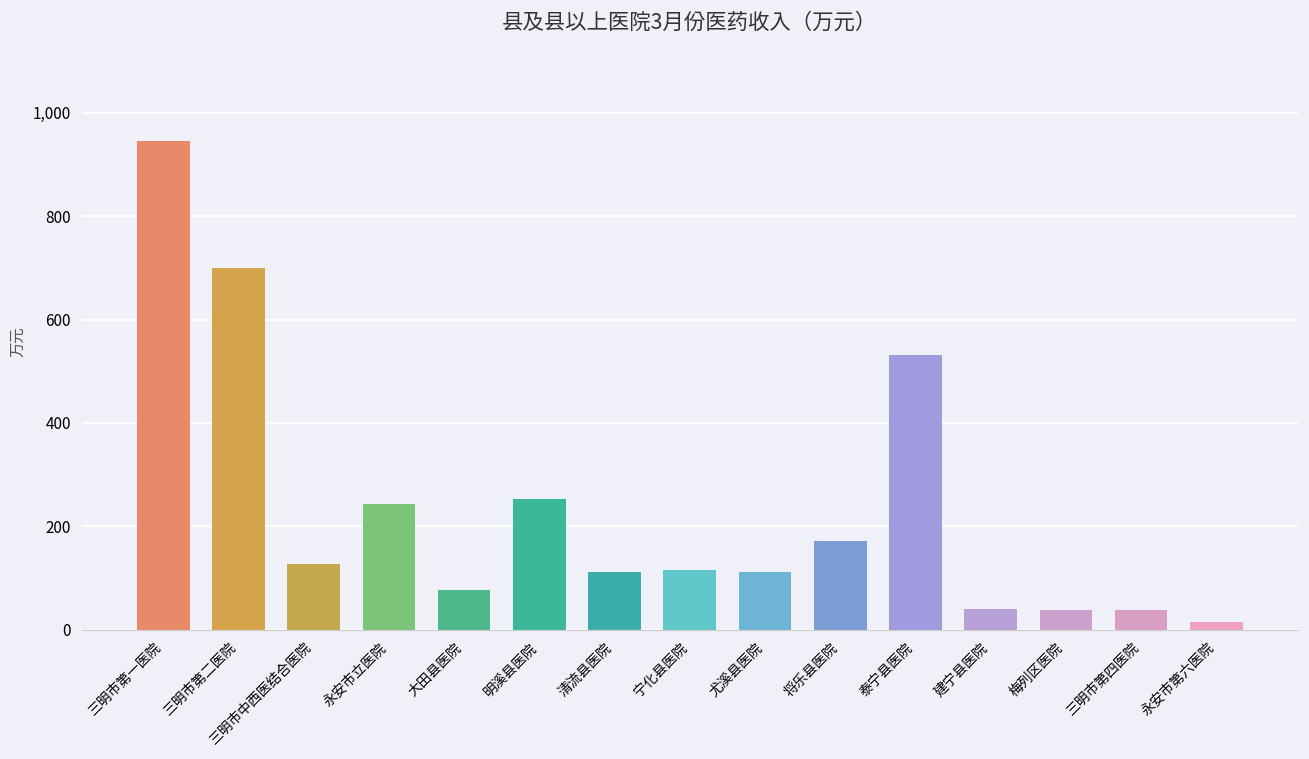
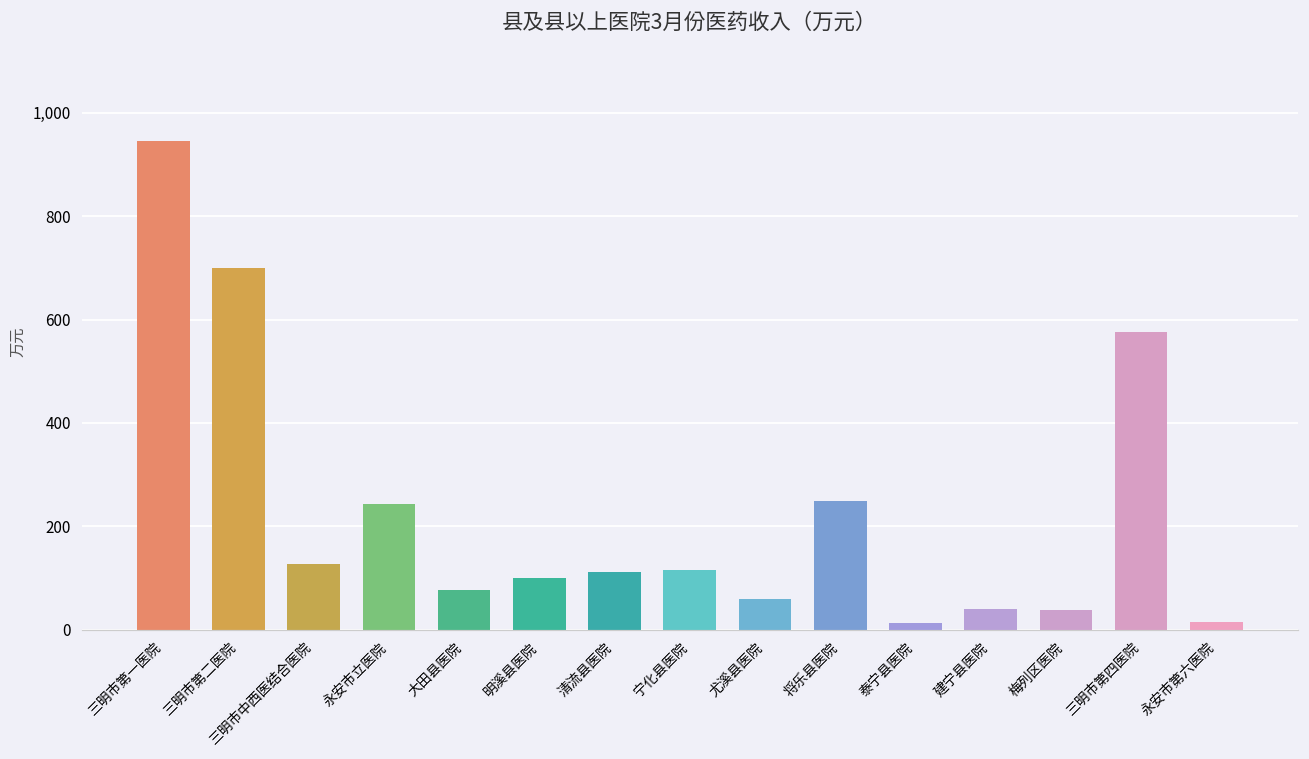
  {
    "三明市第一医院": 940,
    "三明市第二医院": 700,
    "三明市中西医结合医院": 130,
    "永安市立医院": 240,
    "大田县医院": 80,
-   "明溪县医院": 250,
+   "明溪县医院": 100,
    "清流县医院": 110,
    "宁化县医院": 120,
-   "尤溪县医院": 110,
-   "将乐县医院": 170,
-   "泰宁县医院": 530,
+   "尤溪县医院": 60,
+   "将乐县医院": 250,
+   "泰宁县医院": 10,
    "建宁县医院": 40,
    "梅列区医院": 40,
-   "三明市第四医院": 40,
+   "三明市第四医院": 580,
    "永安市第六医院": 20
  }
